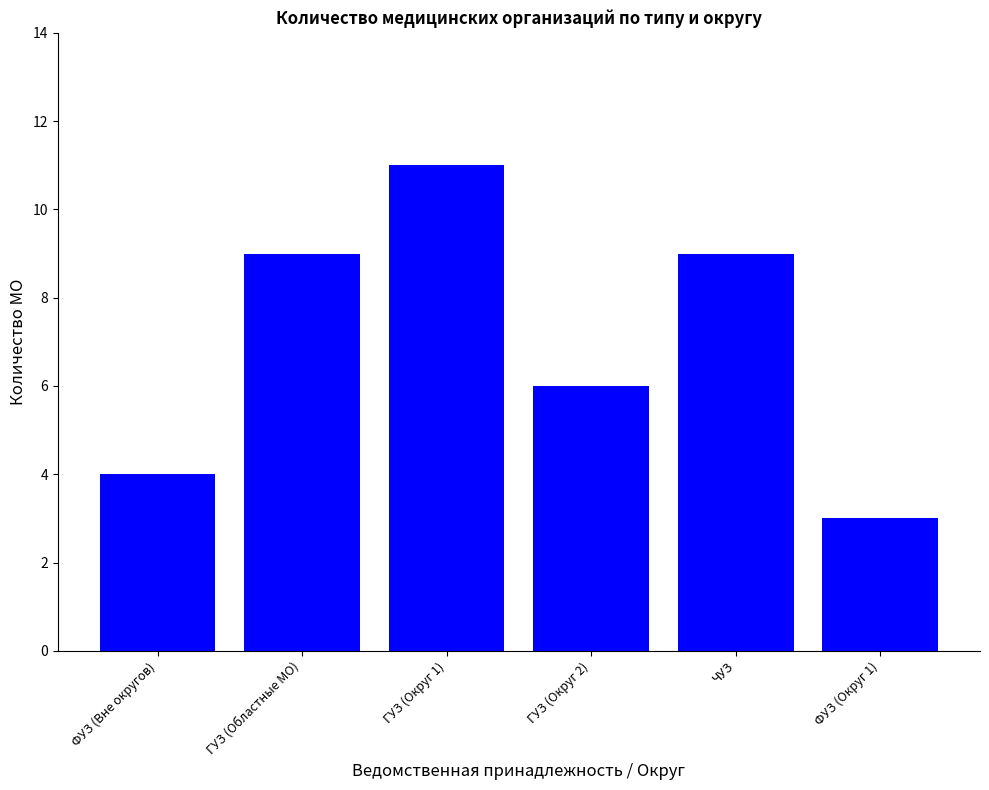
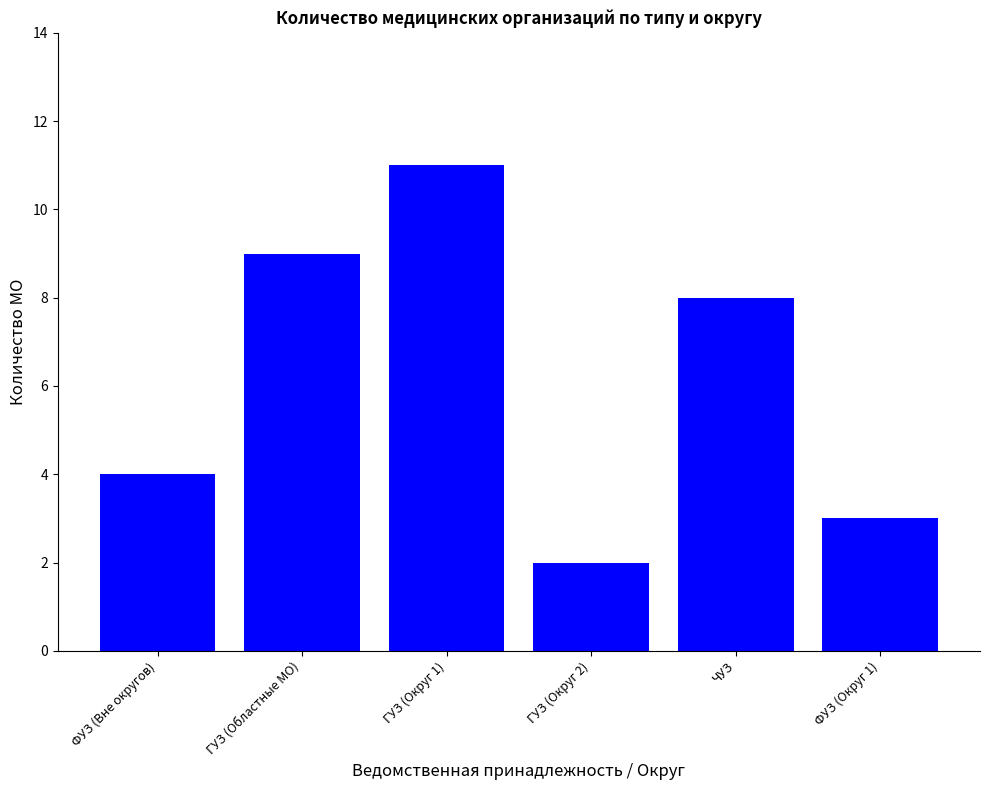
  {
    "ФУЗ (Вне округов)": 4,
    "ГУЗ (Областные МО)": 9,
    "ГУЗ (Округ 1)": 11,
-   "ГУЗ (Округ 2)": 6,
-   "ЧУЗ": 9,
+   "ГУЗ (Округ 2)": 2,
+   "ЧУЗ": 8,
    "ФУЗ (Округ 1)": 3
  }
